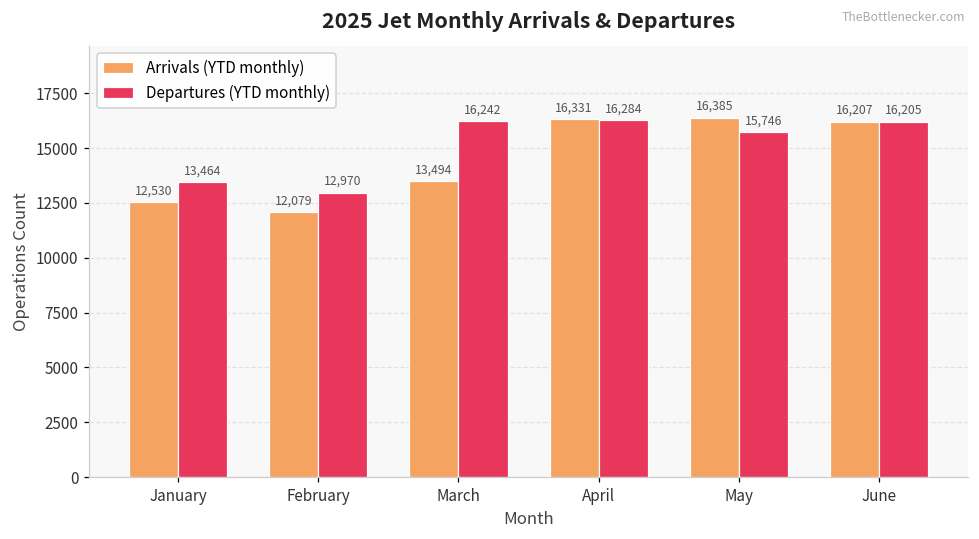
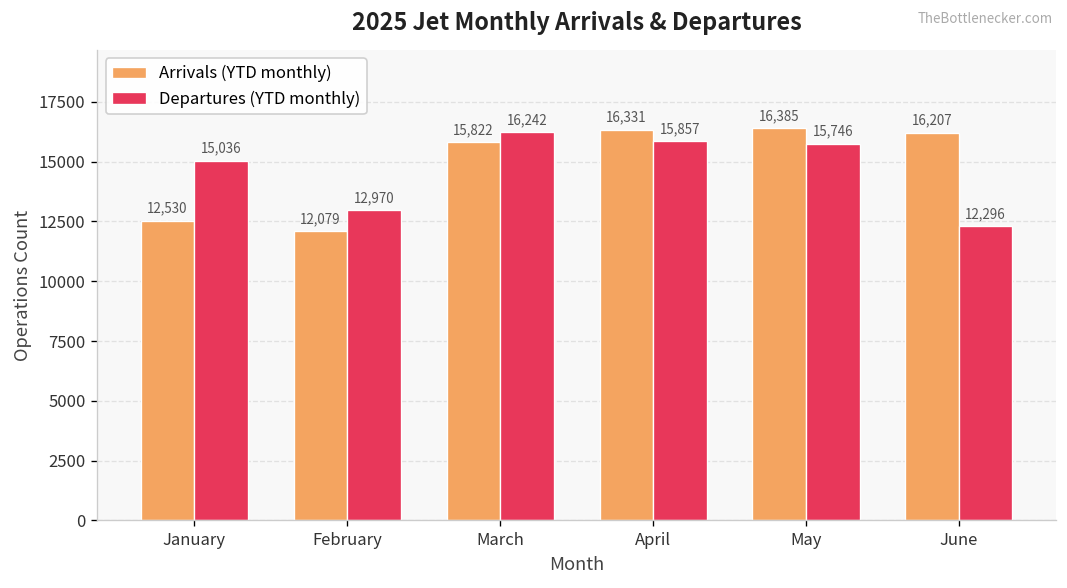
  {
    "Arrivals (YTD monthly)": {
      "January": "12,530",
      "February": "12,079",
-     "March": "13,494",
+     "March": "15,822",
      "April": "16,331",
      "May": "16,385",
      "June": "16,207"
    },
    "Departures (YTD monthly)": {
-     "January": "13,464",
+     "January": "15,036",
      "February": "12,970",
      "March": "16,242",
-     "April": "16,284",
+     "April": "15,857",
      "May": "15,746",
-     "June": "16,205"
+     "June": "12,296"
    }
  }
